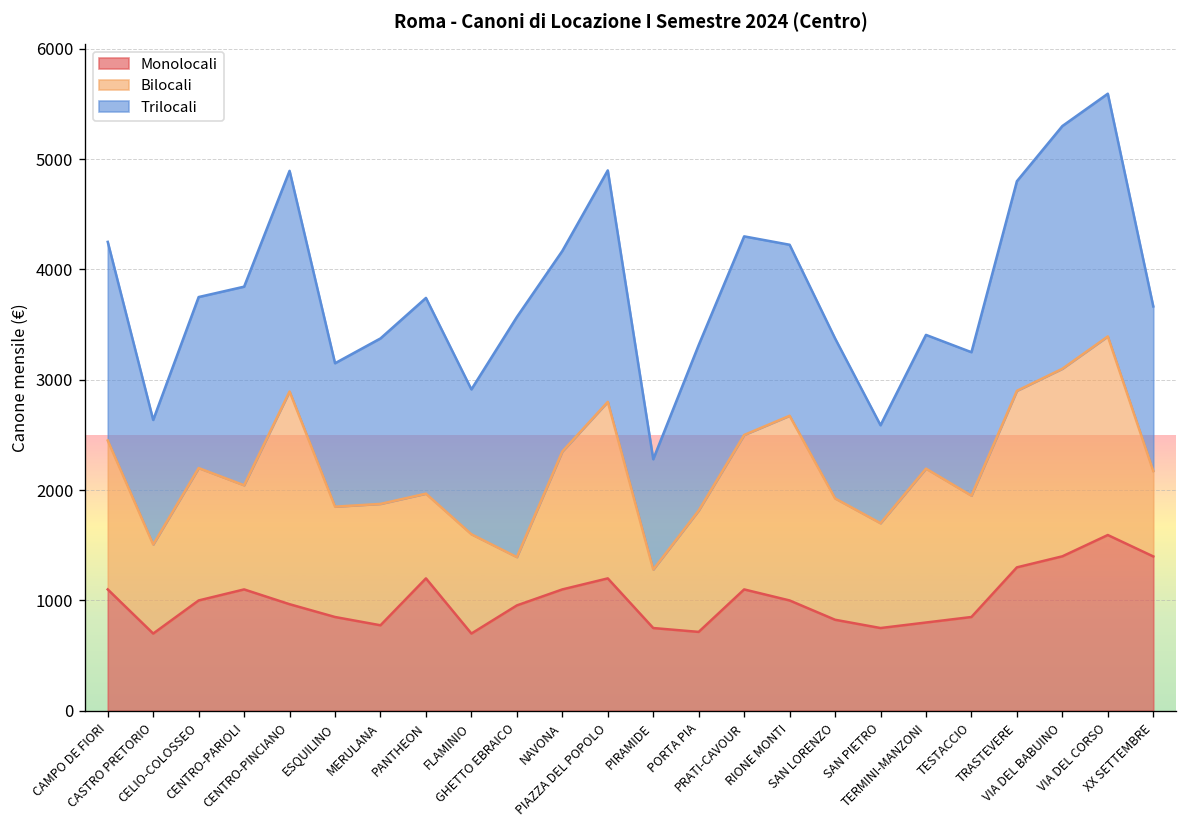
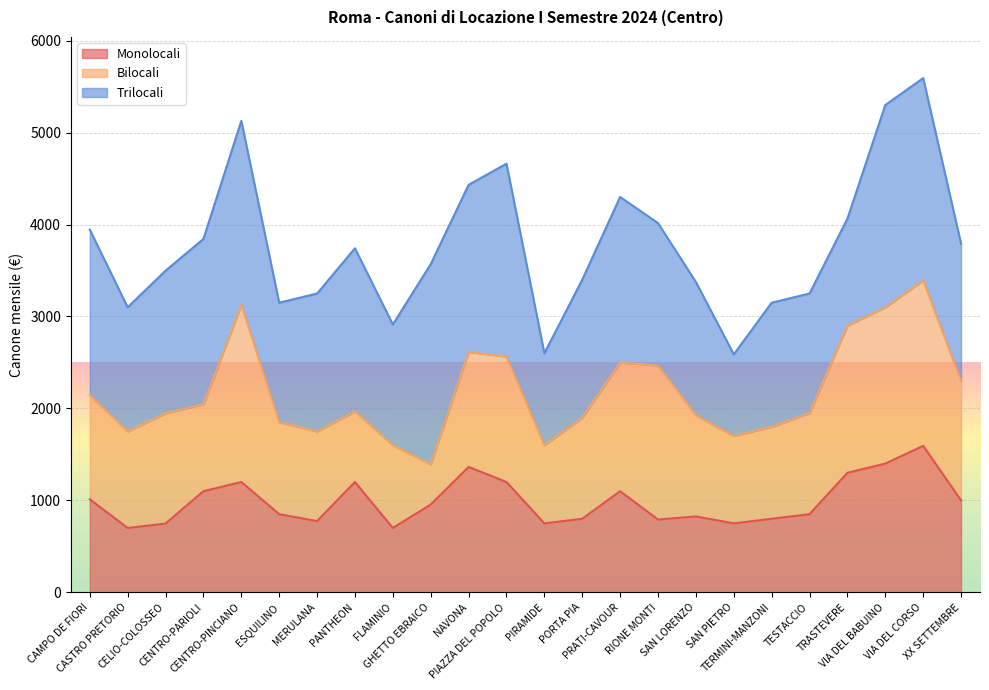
  {
    "Monolocali": {
-     "CAMPO DE FIORI": 1100,
+     "CAMPO DE FIORI": 1000,
      "CASTRO PRETORIO": 700,
-     "CELIO-COLOSSEO": 1000,
+     "CELIO-COLOSSEO": 700,
      "CENTRO-PARIOLI": 1100,
-     "CENTRO-PINCIANO": 1000,
+     "CENTRO-PINCIANO": 1200,
      "ESQUILINO": 900,
      "MERULANA": 800,
      "PANTHEON": 1200,
      "FLAMINIO": 700,
      "GHETTO EBRAICO": 1000,
-     "NAVONA": 1100,
+     "NAVONA": 1400,
      "PIAZZA DEL POPOLO": 1200,
      "PIRAMIDE": 800,
-     "PORTA PIA": 700,
+     "PORTA PIA": 800,
      "PRATI-CAVOUR": 1100,
-     "RIONE MONTI": 1000,
+     "RIONE MONTI": 800,
      "SAN LORENZO": 800,
      "SAN PIETRO": 800,
      "TERMINI-MANZONI": 800,
      "TESTACCIO": 900,
      "TRASTEVERE": 1300,
      "VIA DEL BABUINO": 1400,
      "VIA DEL CORSO": 1600,
-     "XX SETTEMBRE": 1400
+     "XX SETTEMBRE": 1000
    },
    "Bilocali": {
-     "CAMPO DE FIORI": 1400,
-     "CASTRO PRETORIO": 800,
+     "CAMPO DE FIORI": 1100,
+     "CASTRO PRETORIO": 1100,
      "CELIO-COLOSSEO": 1200,
      "CENTRO-PARIOLI": 900,
      "CENTRO-PINCIANO": 1900,
      "ESQUILINO": 1000,
-     "MERULANA": 1100,
+     "MERULANA": 1000,
      "PANTHEON": 800,
      "FLAMINIO": 900,
      "GHETTO EBRAICO": 400,
      "NAVONA": 1300,
-     "PIAZZA DEL POPOLO": 1600,
-     "PIRAMIDE": 500,
+     "PIAZZA DEL POPOLO": 1400,
+     "PIRAMIDE": 900,
      "PORTA PIA": 1100,
      "PRATI-CAVOUR": 1400,
      "RIONE MONTI": 1700,
      "SAN LORENZO": 1100,
      "SAN PIETRO": 1000,
-     "TERMINI-MANZONI": 1400,
+     "TERMINI-MANZONI": 1000,
      "TESTACCIO": 1100,
      "TRASTEVERE": 1600,
      "VIA DEL BABUINO": 1700,
      "VIA DEL CORSO": 1800,
-     "XX SETTEMBRE": 800
+     "XX SETTEMBRE": 1300
    },
    "Trilocali": {
      "CAMPO DE FIORI": 1800,
-     "CASTRO PRETORIO": 1100,
+     "CASTRO PRETORIO": 1400,
      "CELIO-COLOSSEO": 1600,
      "CENTRO-PARIOLI": 1800,
      "CENTRO-PINCIANO": 2000,
      "ESQUILINO": 1300,
      "MERULANA": 1500,
      "PANTHEON": 1800,
      "FLAMINIO": 1300,
      "GHETTO EBRAICO": 2200,
      "NAVONA": 1800,
      "PIAZZA DEL POPOLO": 2100,
      "PIRAMIDE": 1000,
      "PORTA PIA": 1500,
      "PRATI-CAVOUR": 1800,
      "RIONE MONTI": 1600,
      "SAN LORENZO": 1500,
      "SAN PIETRO": 900,
-     "TERMINI-MANZONI": 1200,
+     "TERMINI-MANZONI": 1400,
      "TESTACCIO": 1300,
-     "TRASTEVERE": 1900,
+     "TRASTEVERE": 1200,
      "VIA DEL BABUINO": 2200,
      "VIA DEL CORSO": 2200,
      "XX SETTEMBRE": 1500
    }
  }
